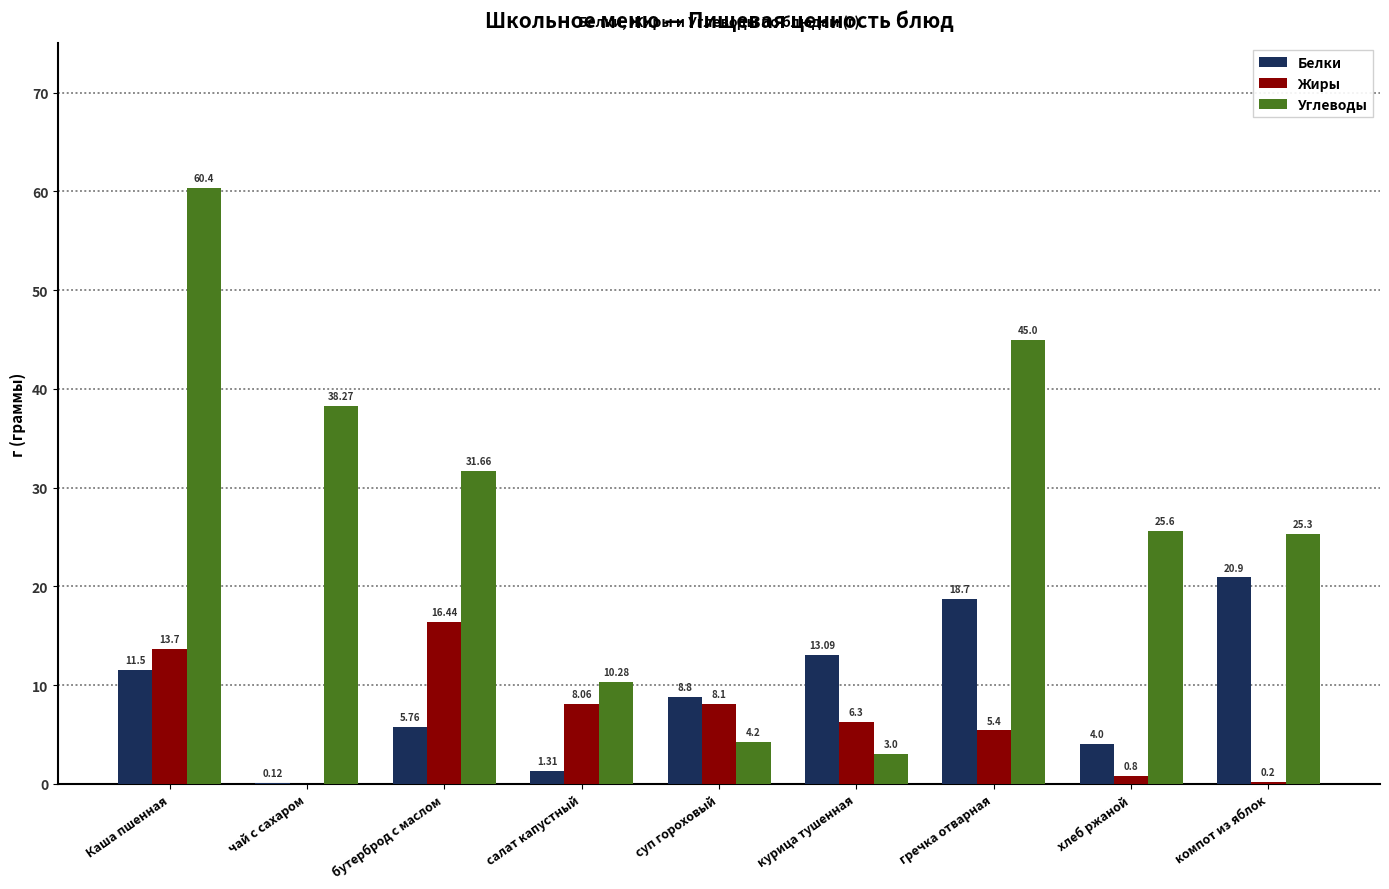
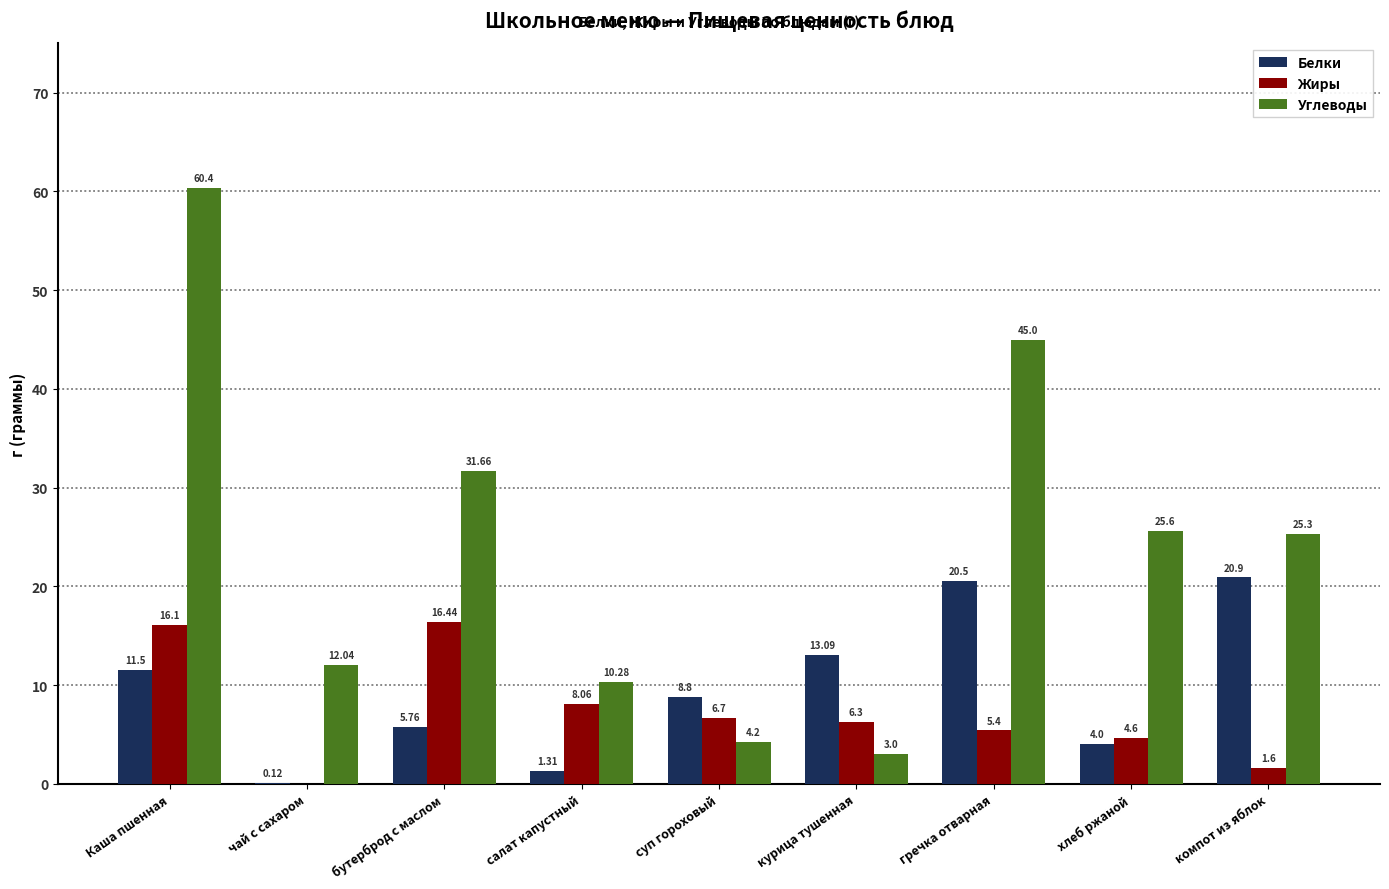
  {
    "Белки": {
      "Каша пшенная": 11.5,
      "чай с сахаром": 0.12,
      "бутерброд с маслом": 5.76,
      "салат капустный": 1.31,
      "суп гороховый": 8.8,
      "курица тушенная": 13.09,
-     "гречка отварная": 18.7,
+     "гречка отварная": 20.5,
      "хлеб ржаной": 4.0,
      "компот из яблок": 20.9
    },
    "Жиры": {
-     "Каша пшенная": 13.7,
+     "Каша пшенная": 16.1,
      "бутерброд с маслом": 16.44,
      "салат капустный": 8.06,
-     "суп гороховый": 8.1,
+     "суп гороховый": 6.7,
      "курица тушенная": 6.3,
      "гречка отварная": 5.4,
-     "хлеб ржаной": 0.8,
-     "компот из яблок": 0.2
+     "хлеб ржаной": 4.6,
+     "компот из яблок": 1.6
    },
    "Углеводы": {
      "Каша пшенная": 60.4,
-     "чай с сахаром": 38.27,
+     "чай с сахаром": 12.04,
      "бутерброд с маслом": 31.66,
      "салат капустный": 10.28,
      "суп гороховый": 4.2,
      "курица тушенная": 3.0,
      "гречка отварная": 45.0,
      "хлеб ржаной": 25.6,
      "компот из яблок": 25.3
    }
  }
